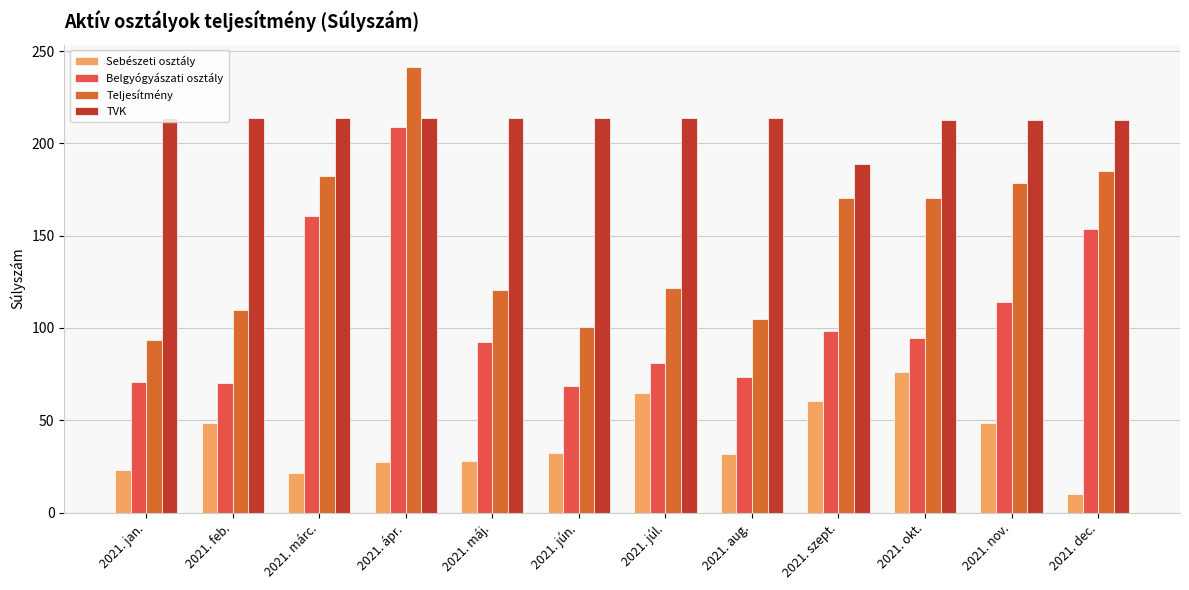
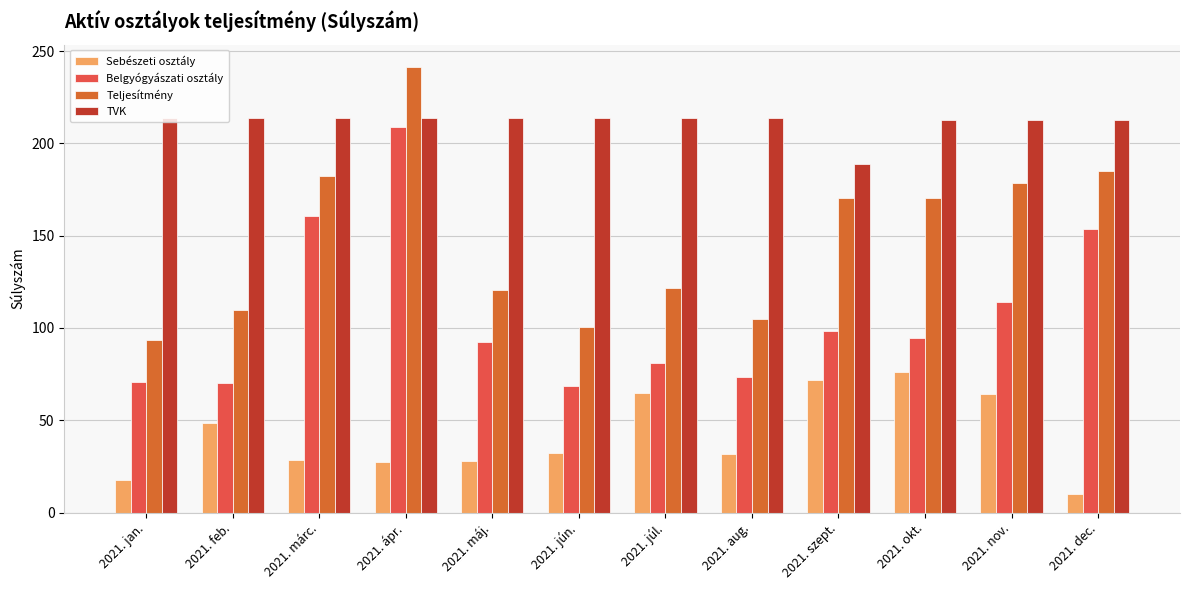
  {
    "Sebészeti osztály": {
-     "2021. jan.": 23,
+     "2021. jan.": 17,
      "2021. feb.": 49,
-     "2021. márc.": 22,
+     "2021. márc.": 28,
      "2021. ápr.": 28,
      "2021. máj.": 28,
      "2021. jún.": 32,
      "2021. júl.": 65,
      "2021. aug.": 31,
-     "2021. szept.": 60,
+     "2021. szept.": 72,
      "2021. okt.": 76,
-     "2021. nov.": 48,
+     "2021. nov.": 64,
      "2021. dec.": 10
    }
  }
